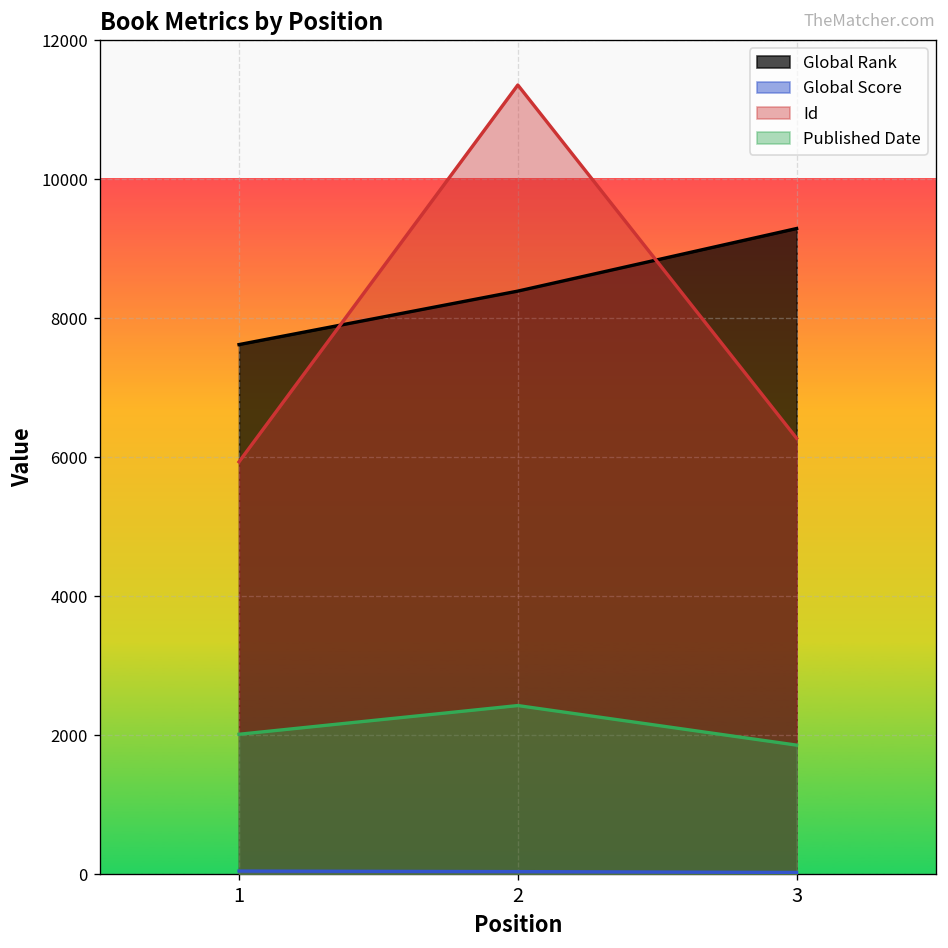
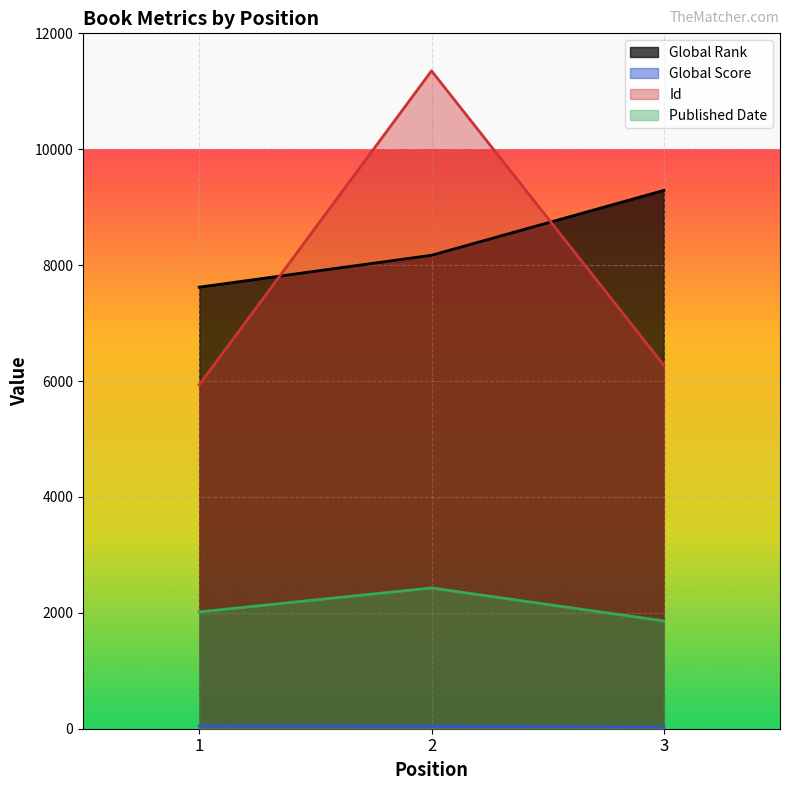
  {
    "Global Rank": {
      "1": 7600,
-     "2": 8400,
+     "2": 8200,
      "3": 9300
    },
    "Global Score": {
      "1": 0,
      "2": 0,
      "3": 0
    },
    "Id": {
      "1": 5900,
      "2": 11400,
      "3": 6300
    },
    "Published Date": {
      "1": 2000,
      "2": 2400,
      "3": 1900
    }
  }
